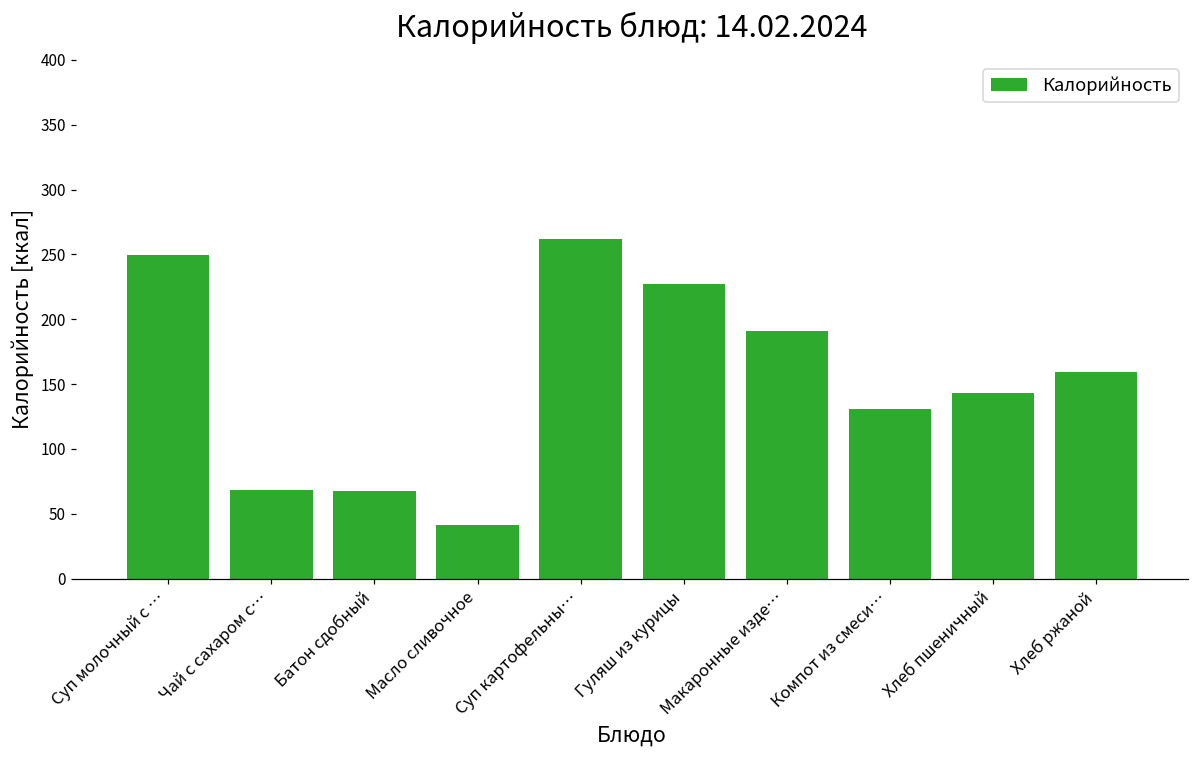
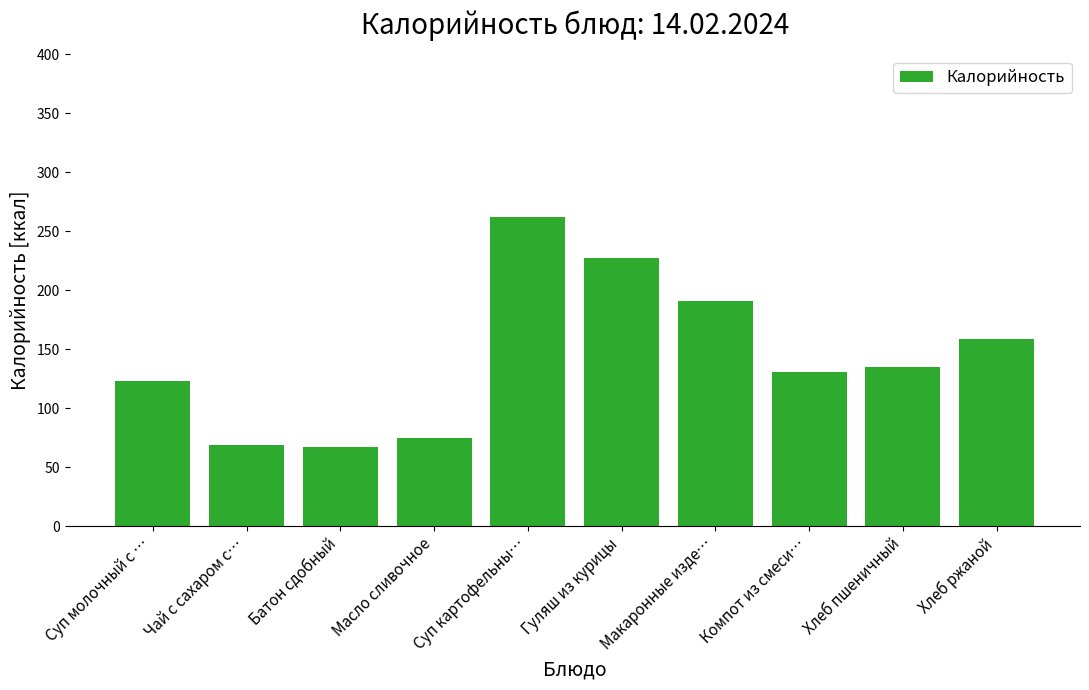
  {
-   "Суп молочный с …": 250,
+   "Суп молочный с …": 123,
    "Чай с сахаром с…": 69,
    "Батон сдобный": 67,
-   "Масло сливочное": 41,
+   "Масло сливочное": 75,
    "Суп картофельны…": 262,
    "Гуляш из курицы": 228,
    "Макаронные изде…": 191,
    "Компот из смеси…": 131,
-   "Хлеб пшеничный": 143,
+   "Хлеб пшеничный": 135,
    "Хлеб ржаной": 159
  }
